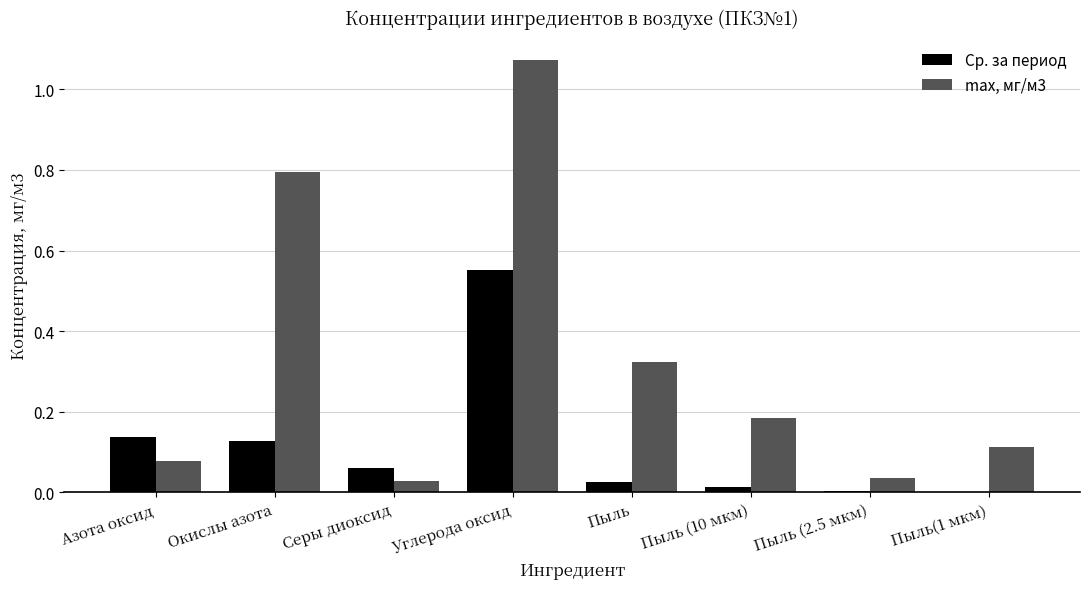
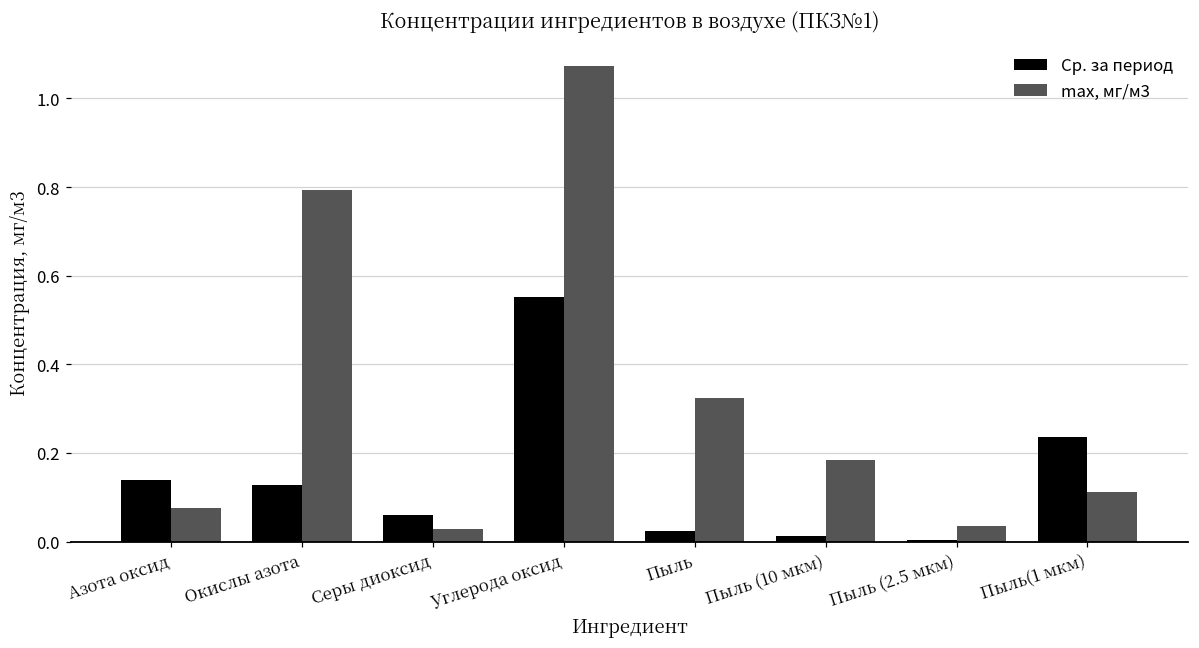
  {
    "Ср. за период": {
      "Азота оксид": 0.14,
      "Окислы азота": 0.13,
      "Серы диоксид": 0.06,
      "Углерода оксид": 0.55,
      "Пыль": 0.03,
      "Пыль (10 мкм)": 0.01,
-     "Пыль(1 мкм)": 0.00
+     "Пыль(1 мкм)": 0.24
    },
    "max, мг/м3": {
      "Азота оксид": 0.08,
      "Окислы азота": 0.79,
      "Серы диоксид": 0.03,
      "Углерода оксид": 1.07,
      "Пыль": 0.32,
      "Пыль (10 мкм)": 0.18,
      "Пыль (2.5 мкм)": 0.04,
      "Пыль(1 мкм)": 0.11
    }
  }
